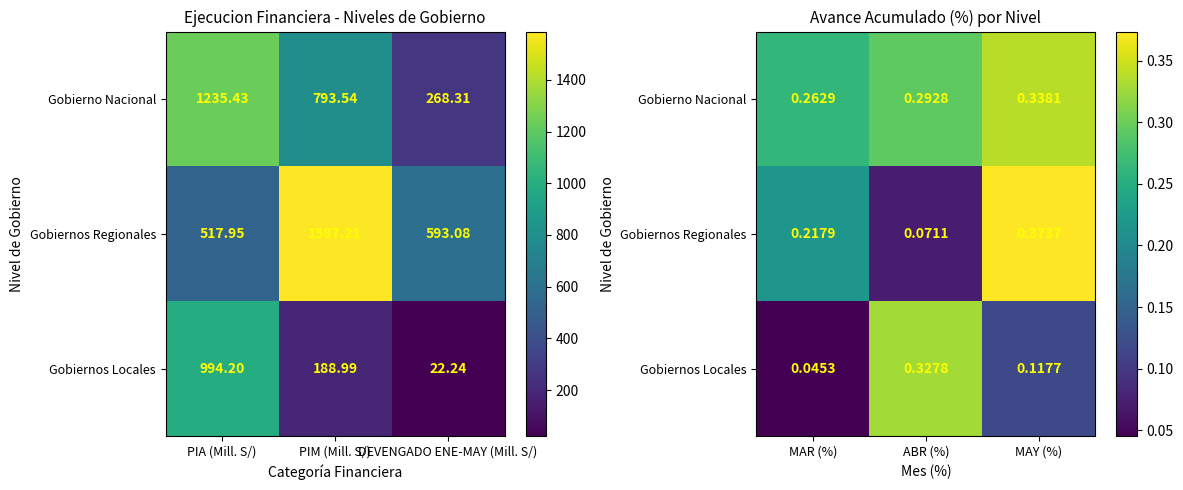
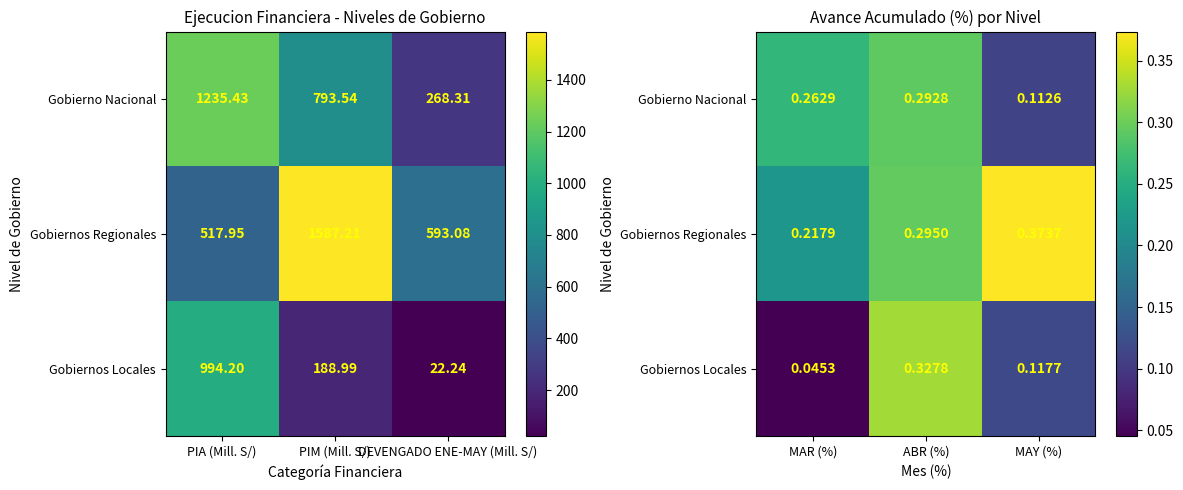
  {
    "Ejecucion Financiera - Niveles de Gobierno": {
      "Gobierno Nacional": {
        "PIA (Mill. S/)": 1235.43,
        "DEVENGADO ENE-MAY (Mill. S/)": 268.31
      },
      "Gobiernos Regionales": {
        "PIA (Mill. S/)": 517.95,
        "DEVENGADO ENE-MAY (Mill. S/)": 593.08
      },
      "Gobiernos Locales": {
        "PIA (Mill. S/)": 994.20,
        "DEVENGADO ENE-MAY (Mill. S/)": 22.24
      }
    },
    "Avance Acumulado (%) por Nivel": {
      "Gobierno Nacional": {
        "MAR (%)": 0.2629,
        "ABR (%)": 0.2928,
-       "MAY (%)": 0.3381
+       "MAY (%)": 0.1126
      },
      "Gobiernos Regionales": {
        "MAR (%)": 0.2179,
-       "ABR (%)": 0.0711
+       "ABR (%)": 0.2950
      },
      "Gobiernos Locales": {
        "MAR (%)": 0.0453,
        "ABR (%)": 0.3278,
        "MAY (%)": 0.1177
      }
    }
  }
